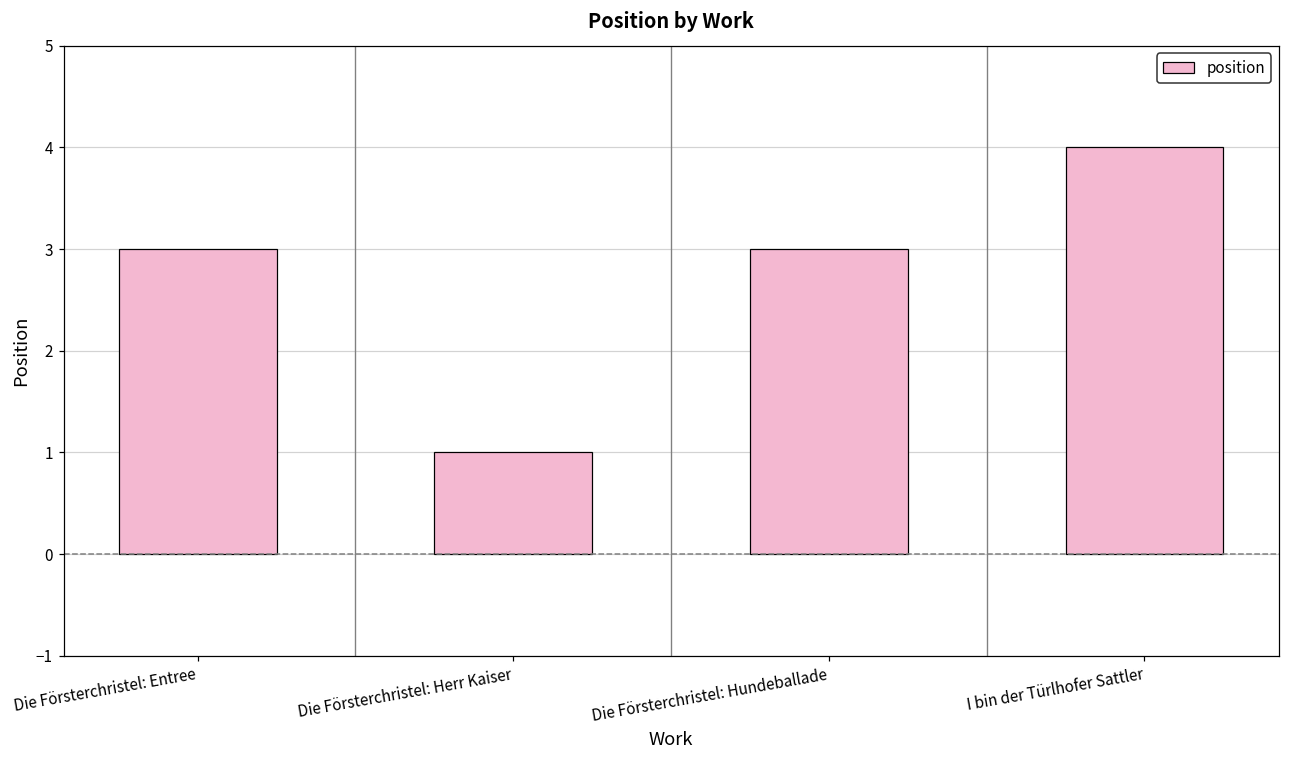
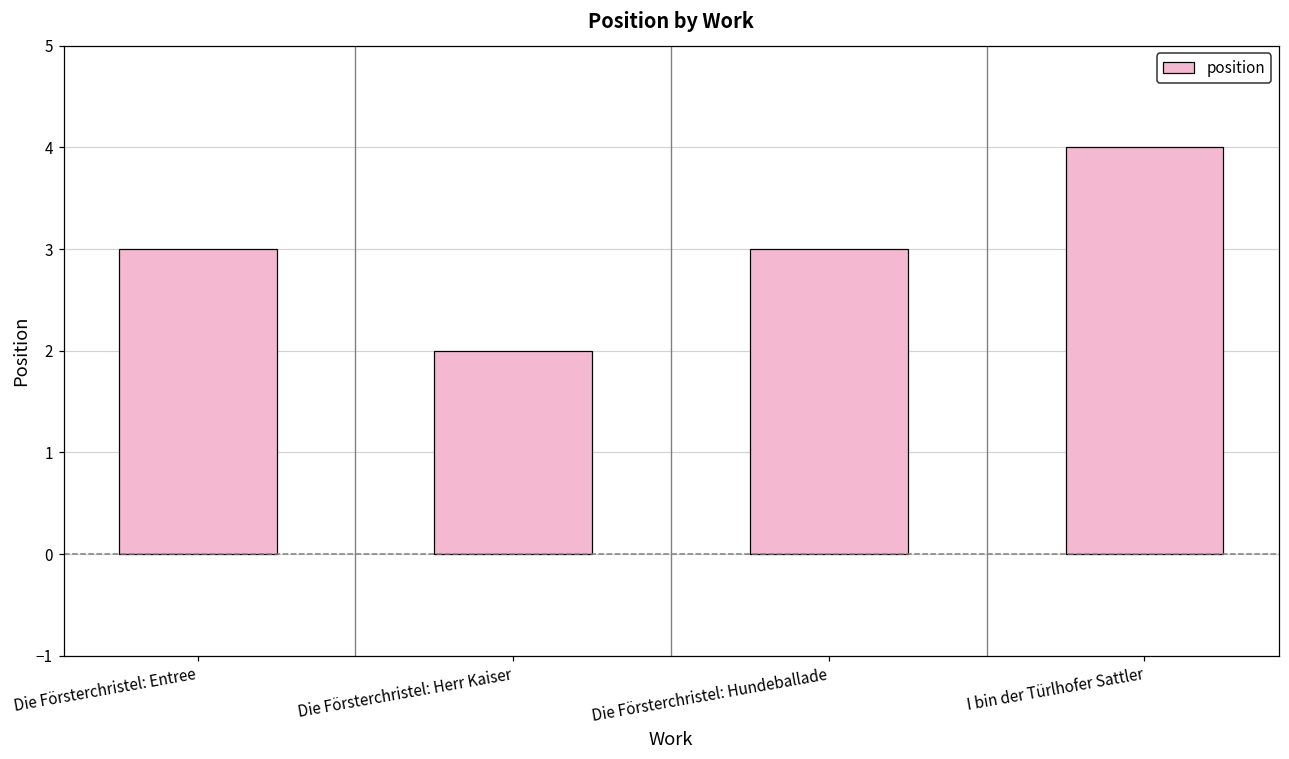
  {
    "Die Försterchristel: Entree": 3,
-   "Die Försterchristel: Herr Kaiser": 1,
+   "Die Försterchristel: Herr Kaiser": 2,
    "Die Försterchristel: Hundeballade": 3,
    "I bin der Türlhofer Sattler": 4
  }
